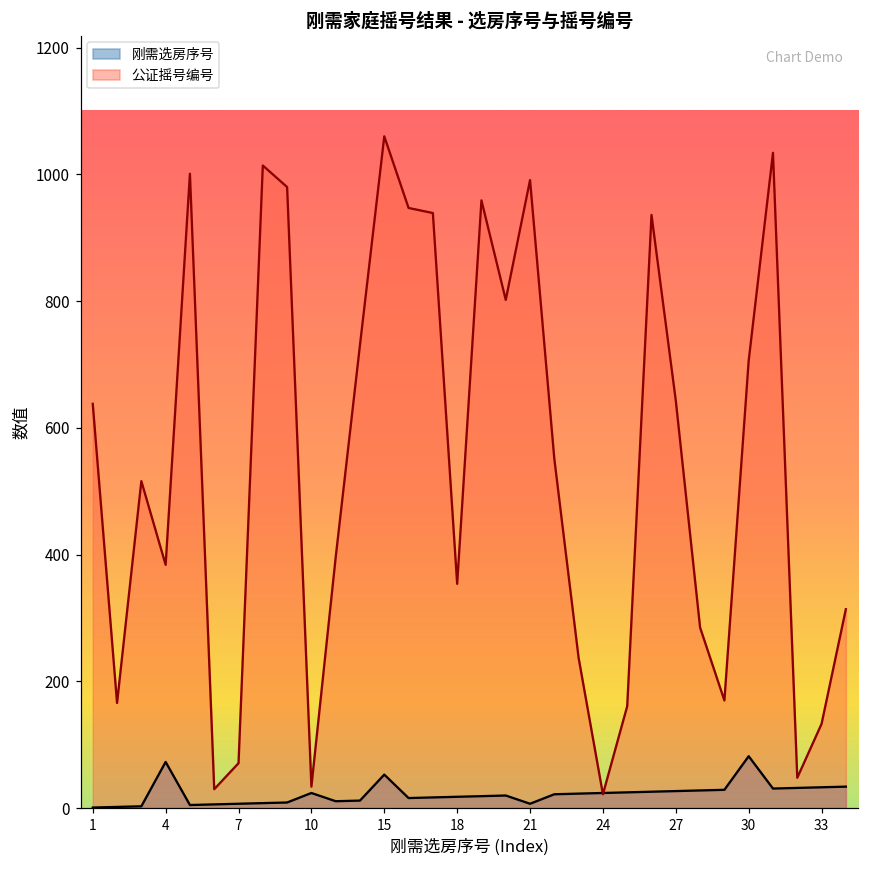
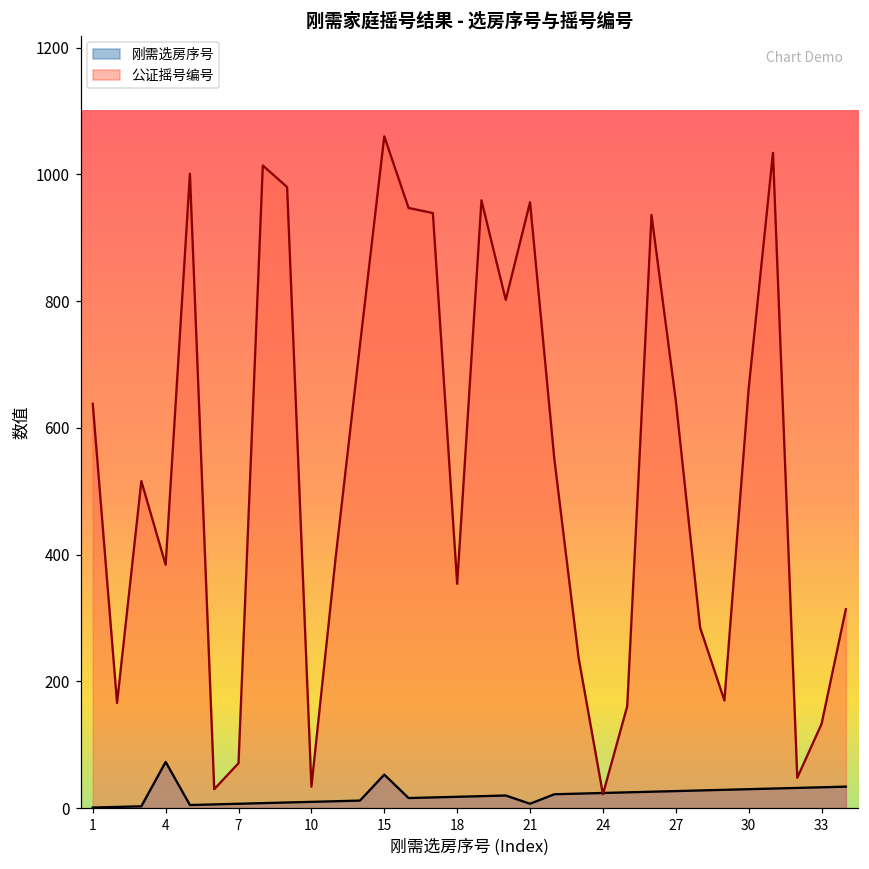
  {
    "刚需选房序号": {
      "1": 0,
      "4": 70,
      "7": 10,
-     "10": 20,
+     "10": 10,
      "15": 50,
      "18": 20,
      "21": 10,
      "27": 30,
-     "30": 80,
+     "30": 30,
      "33": 30
    },
    "公证摇号编号": {
      "1": 640,
      "4": 380,
      "7": 70,
      "10": 30,
      "15": 1060,
      "18": 350,
-     "21": 990,
+     "21": 960,
      "27": 640,
-     "30": 710,
+     "30": 660,
      "33": 130
    }
  }
